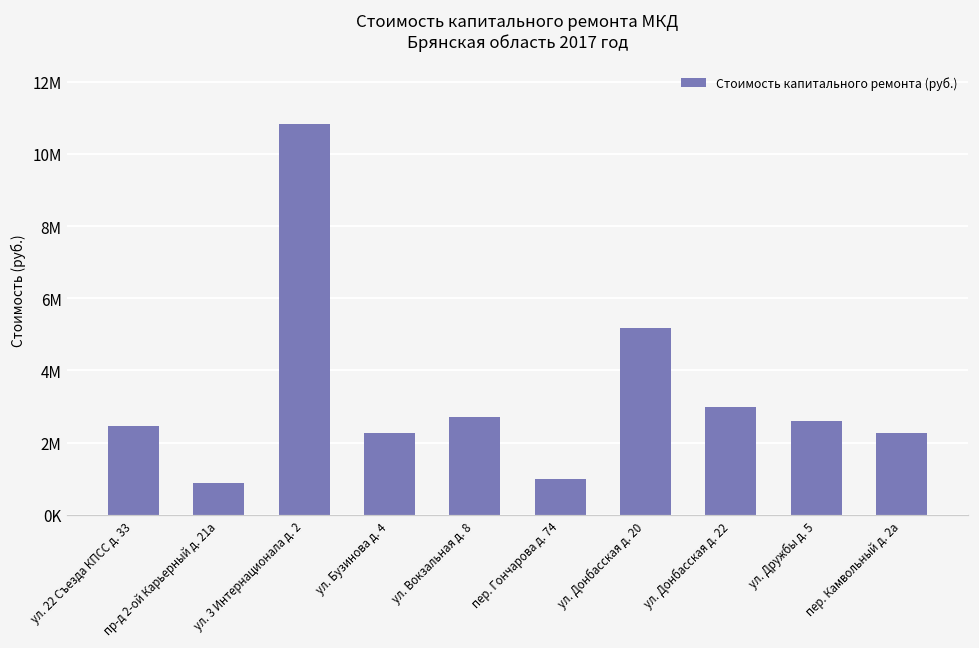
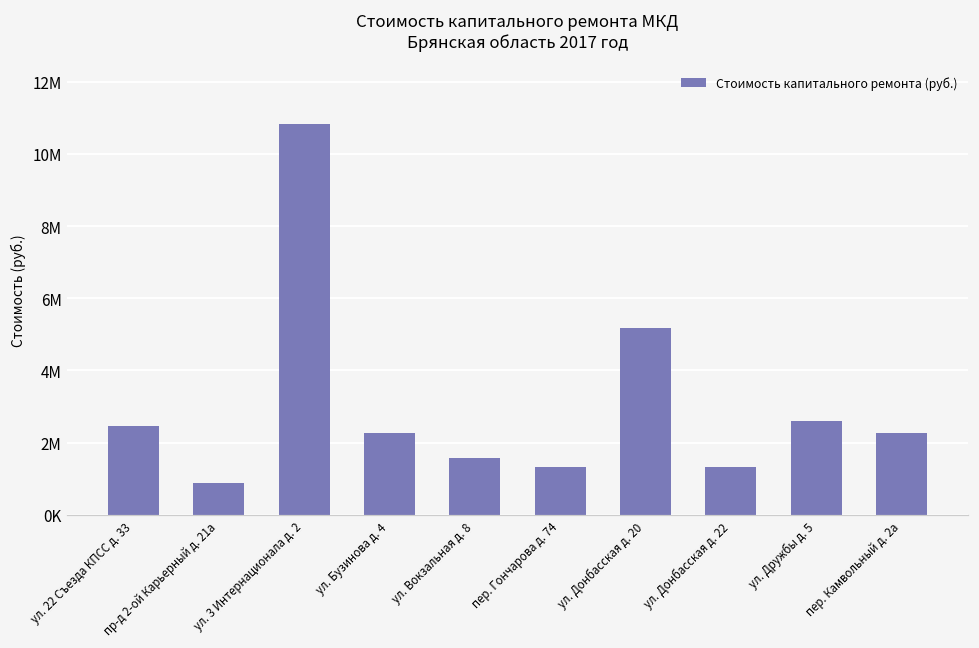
  {
    "ул. 22 Съезда КПСС д. 33": 2500000,
    "пр-д 2-ой Карьерный д. 21а": 900000,
    "ул. 3 Интернационала д. 2": 10800000,
    "ул. Бузинова д. 4": 2300000,
-   "ул. Вокзальная д. 8": 2700000,
-   "пер. Гончарова д. 74": 1000000,
+   "ул. Вокзальная д. 8": 1600000,
+   "пер. Гончарова д. 74": 1300000,
    "ул. Донбасская д. 20": 5200000,
-   "ул. Донбасская д. 22": 3000000,
+   "ул. Донбасская д. 22": 1300000,
    "ул. Дружбы д. 5": 2600000,
    "пер. Камвольный д. 2а": 2300000
  }
